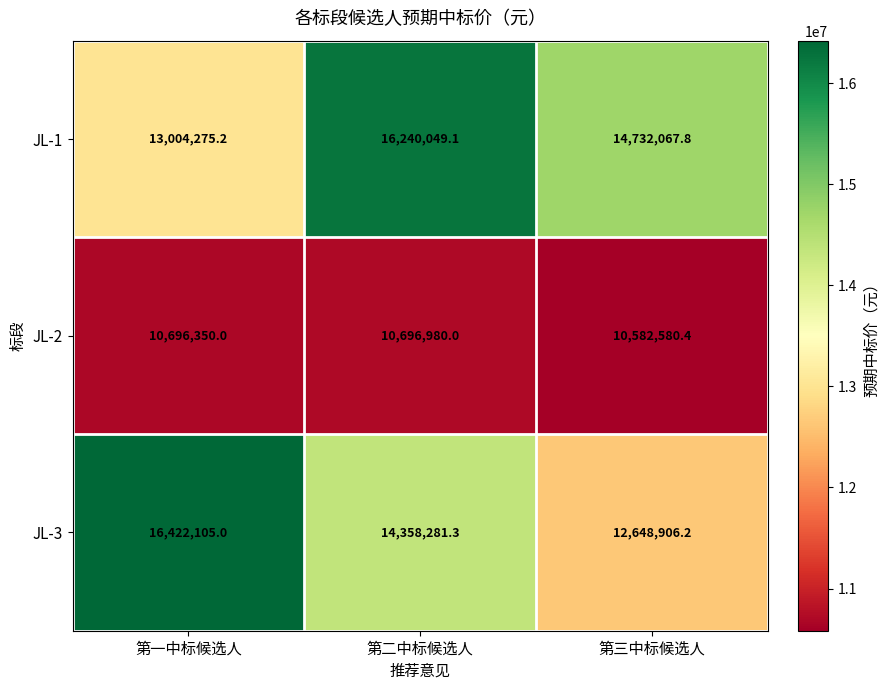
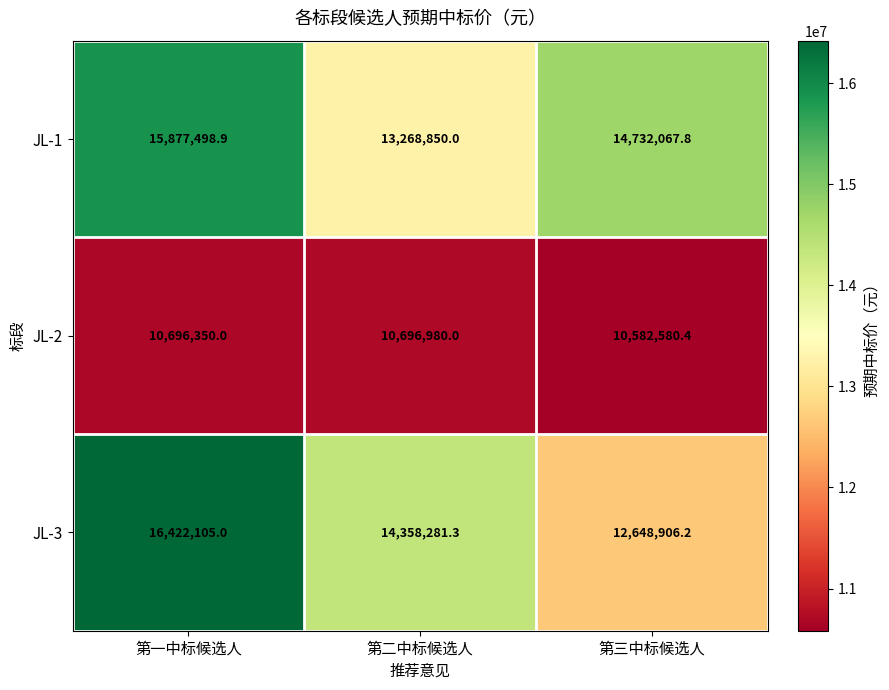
  {
    "JL-1": {
-     "第一中标候选人": "13,004,275.2",
-     "第二中标候选人": "16,240,049.1",
+     "第一中标候选人": "15,877,498.9",
+     "第二中标候选人": "13,268,850.0",
      "第三中标候选人": "14,732,067.8"
    },
    "JL-2": {
      "第一中标候选人": "10,696,350.0",
      "第二中标候选人": "10,696,980.0",
      "第三中标候选人": "10,582,580.4"
    },
    "JL-3": {
      "第一中标候选人": "16,422,105.0",
      "第二中标候选人": "14,358,281.3",
      "第三中标候选人": "12,648,906.2"
    }
  }
